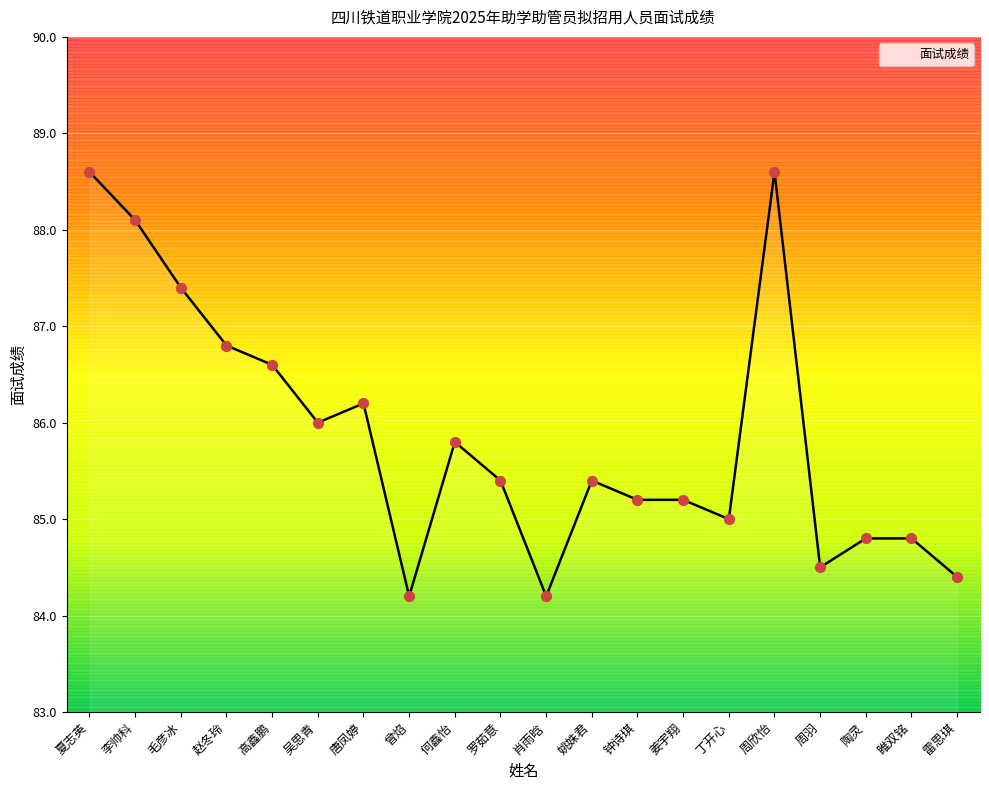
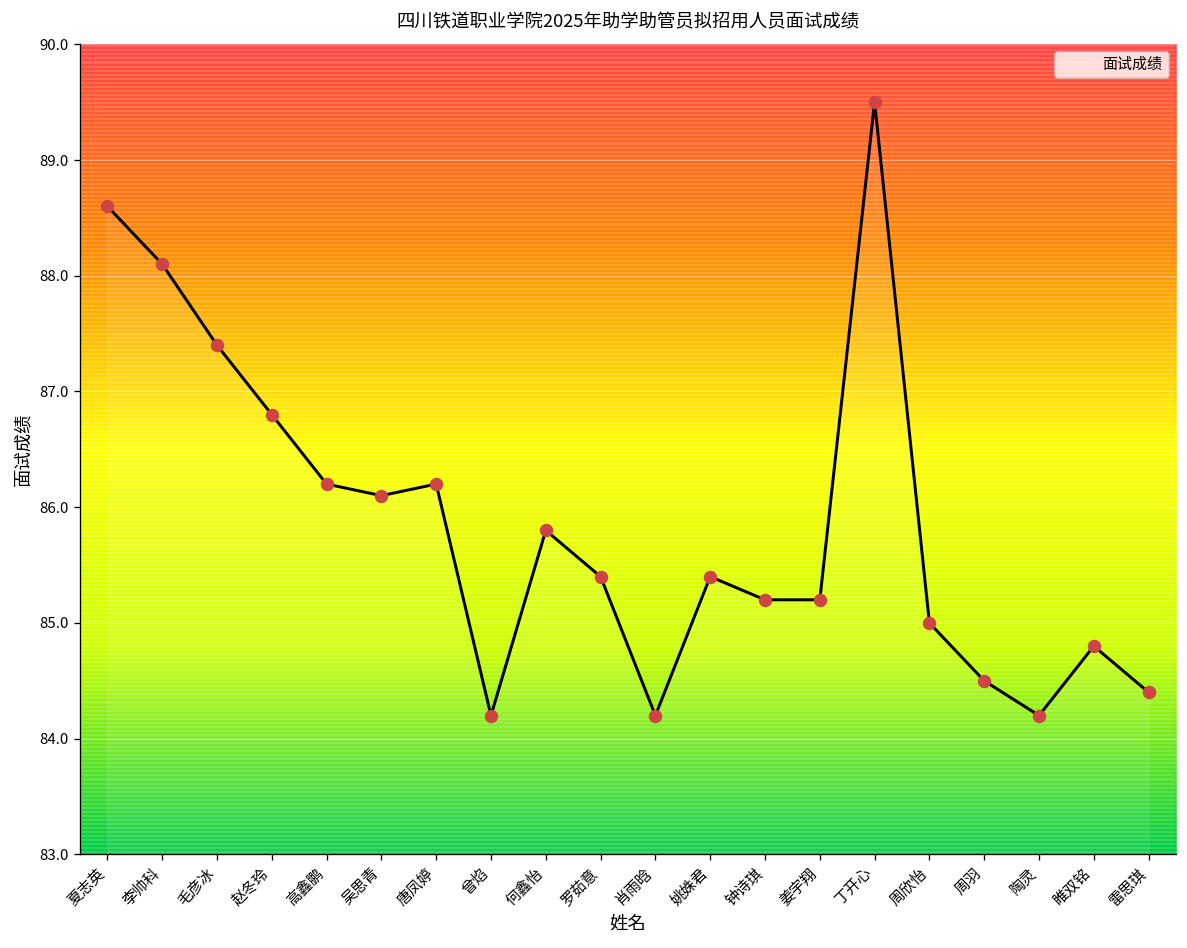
  {
    "面试成绩": {
      "夏志英": 88.6,
      "李帅科": 88.1,
      "毛彦冰": 87.4,
      "赵冬玲": 86.8,
-     "高鑫鹏": 86.6,
-     "吴思青": 86.0,
+     "高鑫鹏": 86.2,
+     "吴思青": 86.1,
      "唐凤婷": 86.2,
      "曾焰": 84.2,
      "何鑫怡": 85.8,
      "罗茹意": 85.4,
      "肖雨晗": 84.2,
      "姚姝君": 85.4,
      "钟诗琪": 85.2,
      "姜宇翔": 85.2,
-     "丁开心": 85.0,
-     "周欣怡": 88.6,
+     "丁开心": 89.5,
+     "周欣怡": 85.0,
      "周羽": 84.5,
-     "陶灵": 84.8,
+     "陶灵": 84.2,
      "睢双铭": 84.8,
      "雷思琪": 84.4
    }
  }
